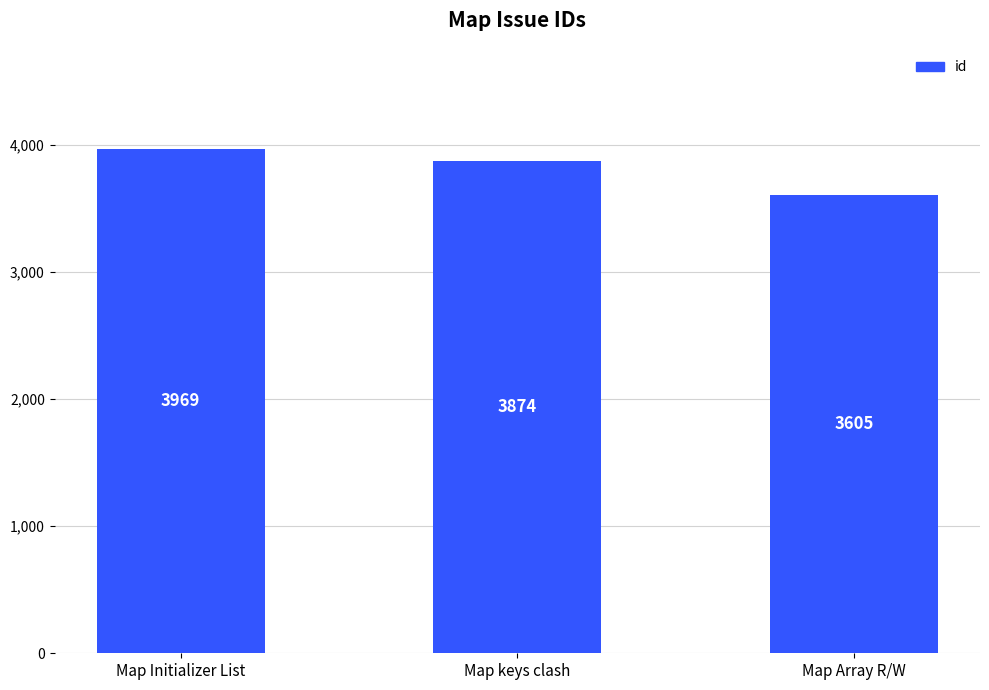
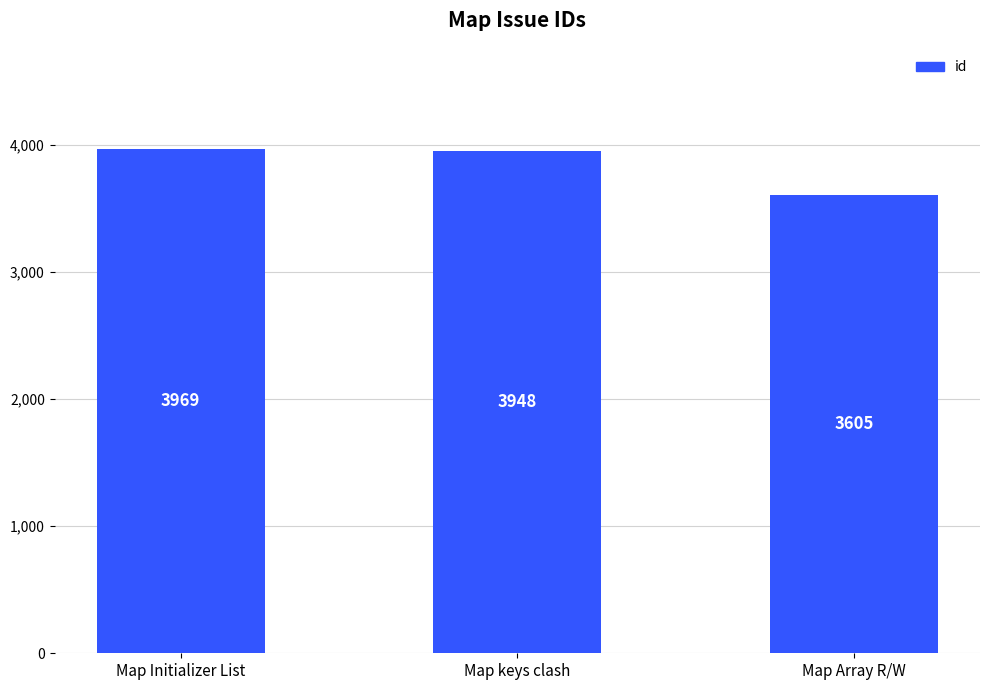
  {
    "Map Initializer List": 3969,
-   "Map keys clash": 3874,
+   "Map keys clash": 3948,
    "Map Array R/W": 3605
  }
